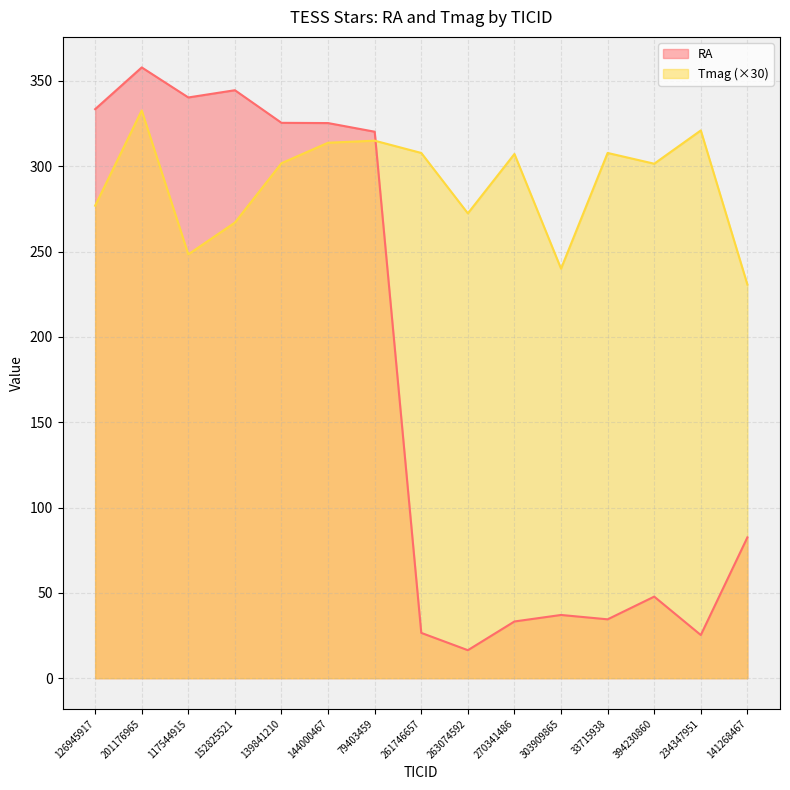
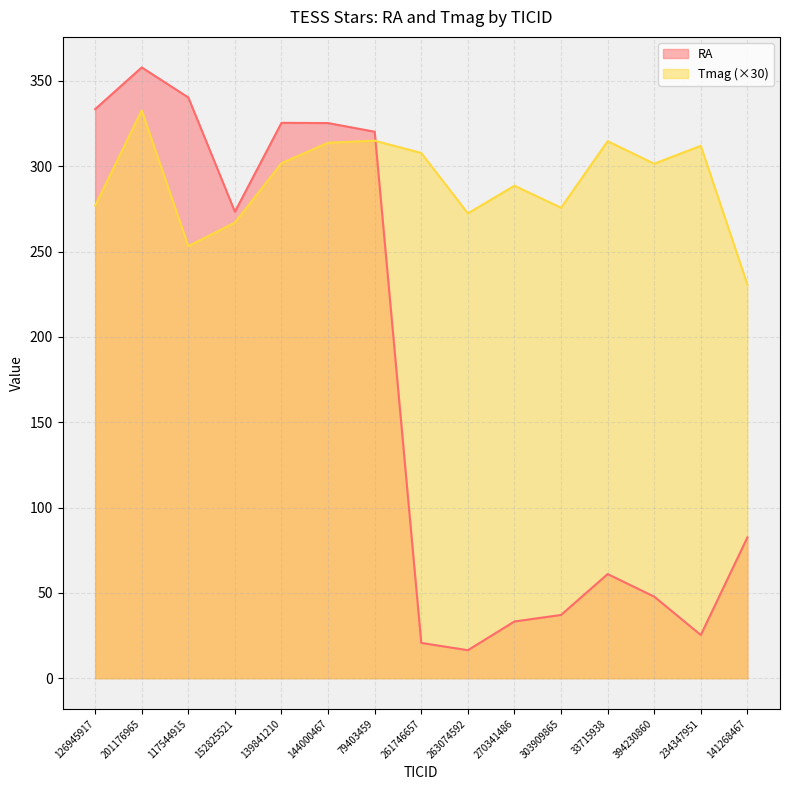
  {
    "RA": {
      "126945917": 333,
      "201176965": 358,
      "117544915": 340,
-     "152825521": 345,
+     "152825521": 273,
      "139841210": 325,
      "144000467": 325,
      "79403459": 320,
-     "261746657": 27,
+     "261746657": 21,
      "263074592": 16,
      "270341486": 33,
      "303909865": 37,
-     "33715938": 35,
+     "33715938": 61,
      "394230860": 48,
      "234347951": 25,
      "141268467": 83
    },
    "Tmag (×30)": {
      "126945917": 277,
      "201176965": 333,
-     "117544915": 248,
+     "117544915": 253,
      "152825521": 267,
      "139841210": 302,
      "144000467": 314,
      "79403459": 315,
      "261746657": 308,
      "263074592": 272,
-     "270341486": 307,
-     "303909865": 240,
-     "33715938": 308,
+     "270341486": 289,
+     "303909865": 276,
+     "33715938": 315,
      "394230860": 302,
-     "234347951": 321,
+     "234347951": 312,
      "141268467": 231
    }
  }
